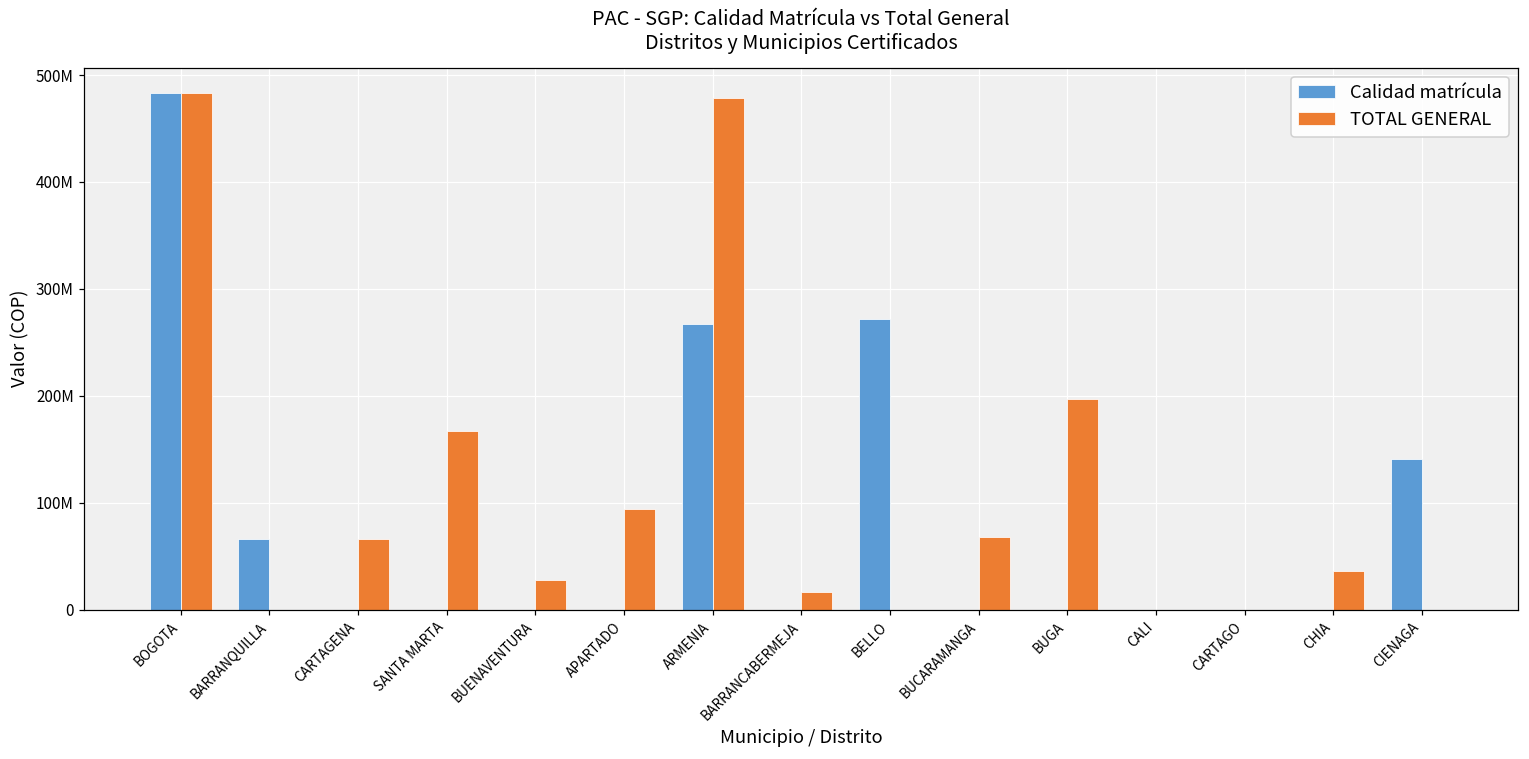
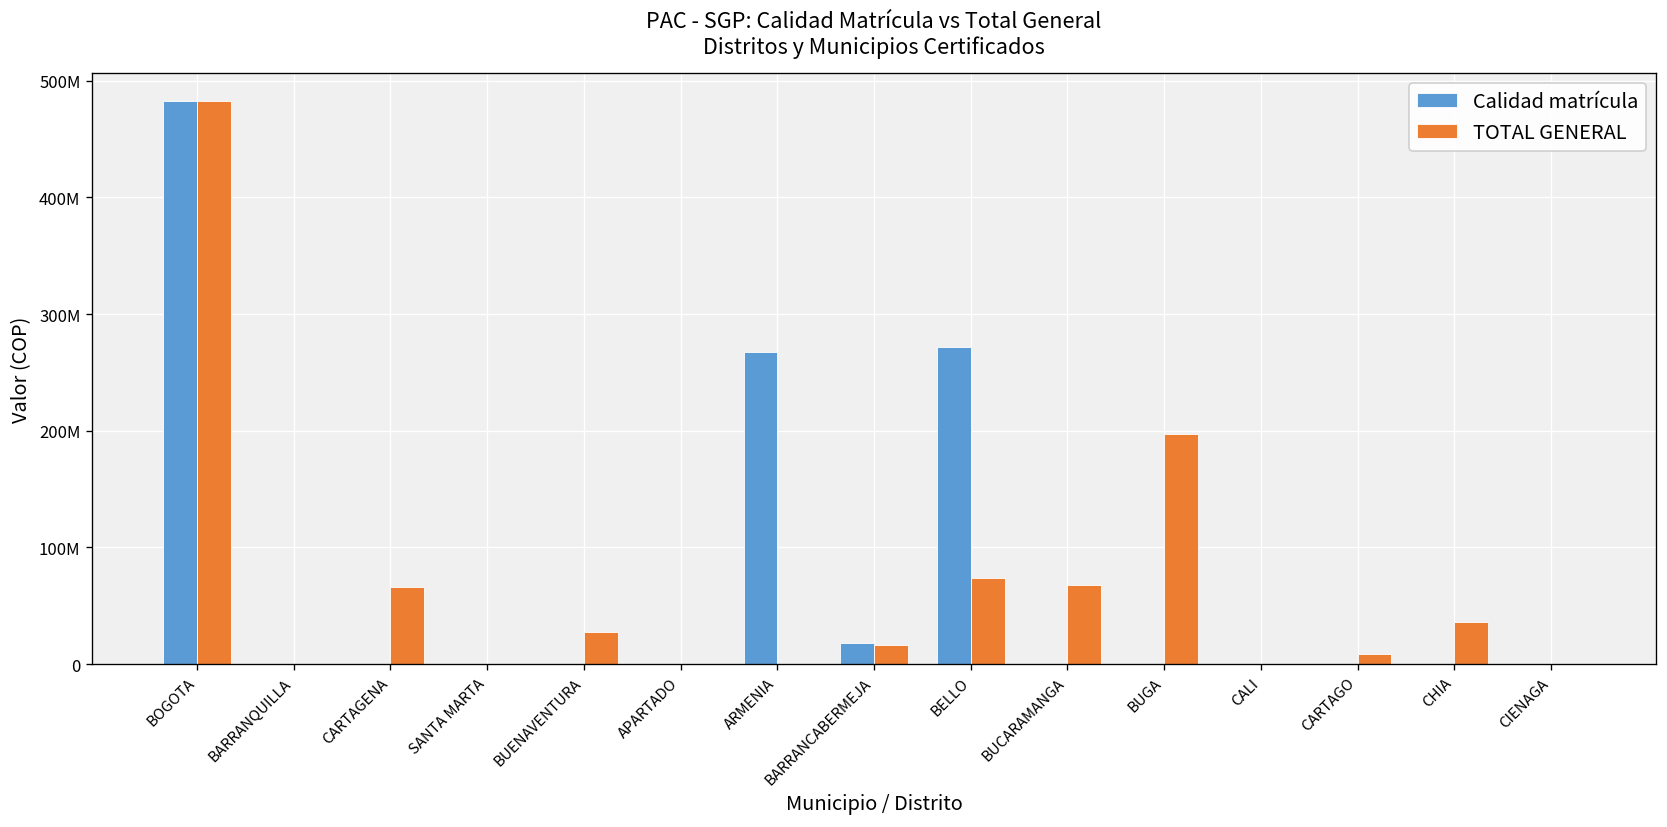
  {
    "Calidad matrícula": {
      "BOGOTA": 480000000,
-     "BARRANQUILLA": 70000000,
+     "BARRANQUILLA": 0,
      "CARTAGENA": 0,
      "SANTA MARTA": 0,
      "BUENAVENTURA": 0,
      "APARTADO": 0,
      "ARMENIA": 270000000,
-     "BARRANCABERMEJA": 0,
+     "BARRANCABERMEJA": 20000000,
      "BELLO": 270000000,
      "BUCARAMANGA": 0,
      "BUGA": 0,
      "CALI": 0,
      "CARTAGO": 0,
      "CHIA": 0,
-     "CIENAGA": 140000000
+     "CIENAGA": 0
    },
    "TOTAL GENERAL": {
      "BOGOTA": 480000000,
      "BARRANQUILLA": 0,
      "CARTAGENA": 70000000,
-     "SANTA MARTA": 170000000,
+     "SANTA MARTA": 0,
      "BUENAVENTURA": 30000000,
-     "APARTADO": 90000000,
-     "ARMENIA": 480000000,
+     "APARTADO": 0,
+     "ARMENIA": 0,
      "BARRANCABERMEJA": 20000000,
-     "BELLO": 0,
+     "BELLO": 70000000,
      "BUCARAMANGA": 70000000,
      "BUGA": 200000000,
      "CALI": 0,
-     "CARTAGO": 0,
+     "CARTAGO": 10000000,
      "CHIA": 40000000,
      "CIENAGA": 0
    }
  }
